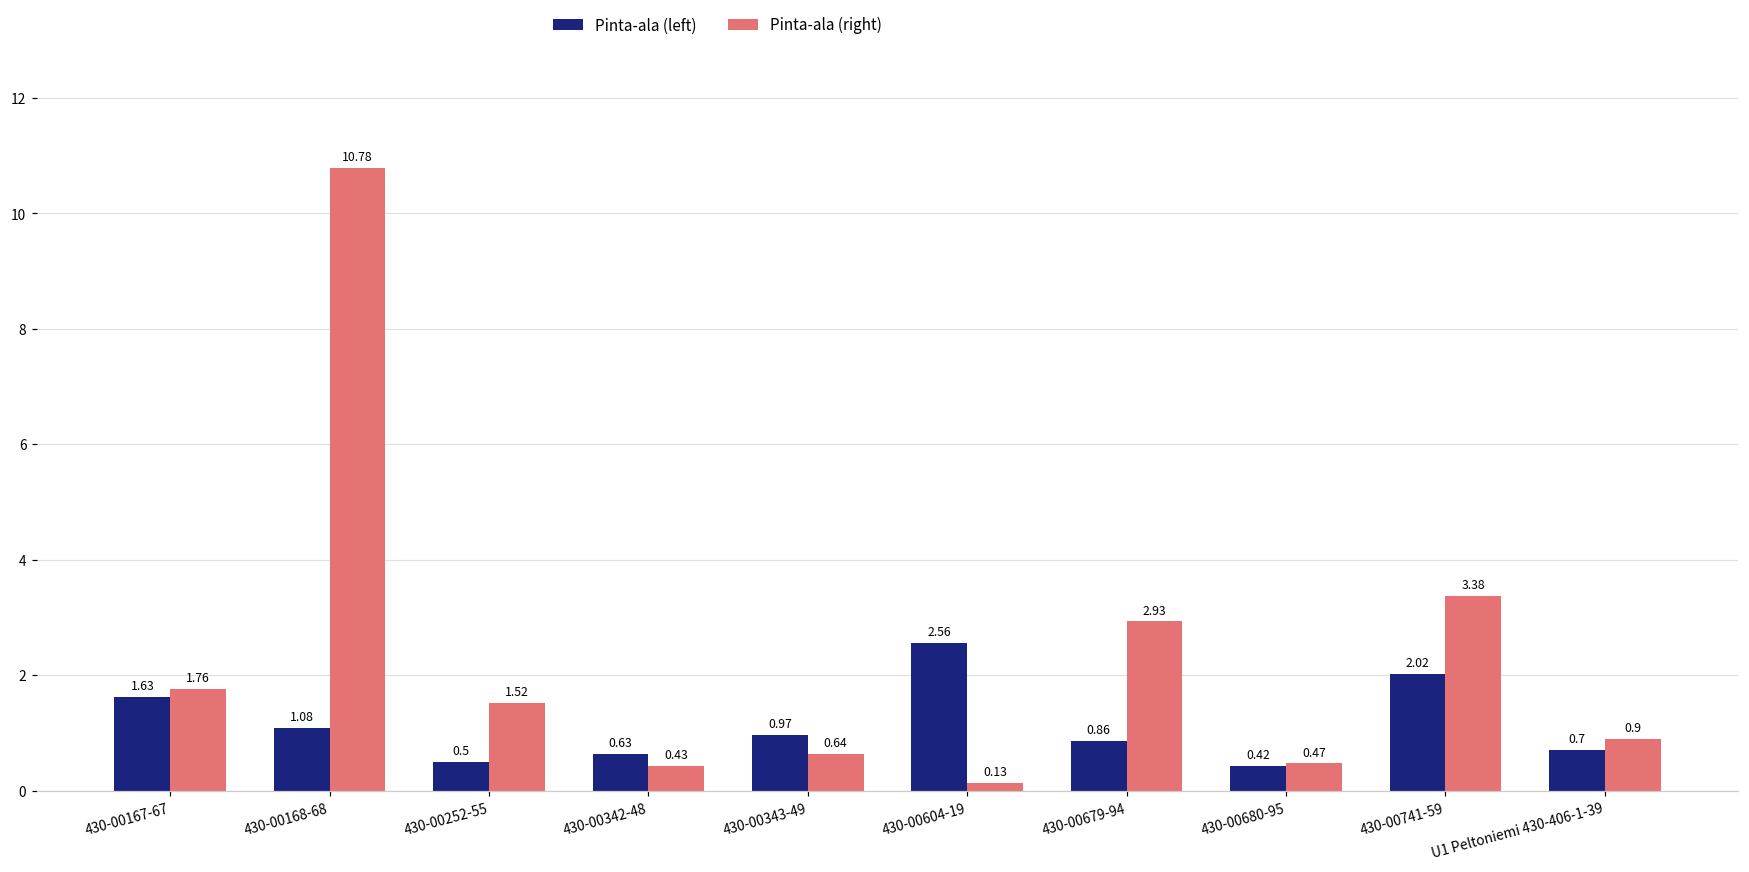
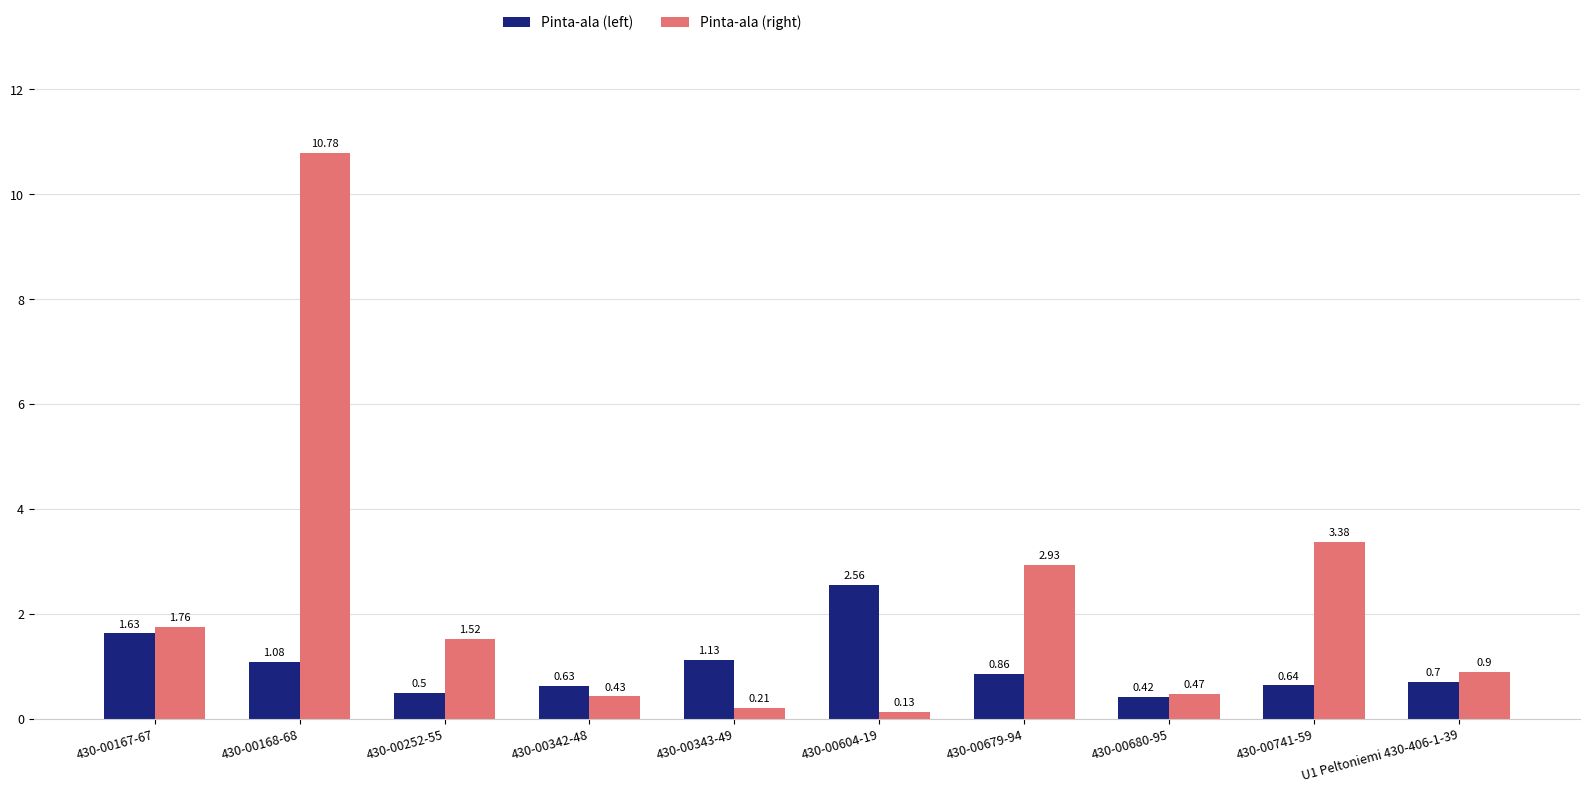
  {
    "Pinta-ala (left)": {
      "430-00167-67": 1.63,
      "430-00168-68": 1.08,
      "430-00252-55": 0.5,
      "430-00342-48": 0.63,
-     "430-00343-49": 0.97,
+     "430-00343-49": 1.13,
      "430-00604-19": 2.56,
      "430-00679-94": 0.86,
      "430-00680-95": 0.42,
-     "430-00741-59": 2.02,
+     "430-00741-59": 0.64,
      "U1 Peltoniemi 430-406-1-39": 0.7
    },
    "Pinta-ala (right)": {
      "430-00167-67": 1.76,
      "430-00168-68": 10.78,
      "430-00252-55": 1.52,
      "430-00342-48": 0.43,
-     "430-00343-49": 0.64,
+     "430-00343-49": 0.21,
      "430-00604-19": 0.13,
      "430-00679-94": 2.93,
      "430-00680-95": 0.47,
      "430-00741-59": 3.38,
      "U1 Peltoniemi 430-406-1-39": 0.9
    }
  }
